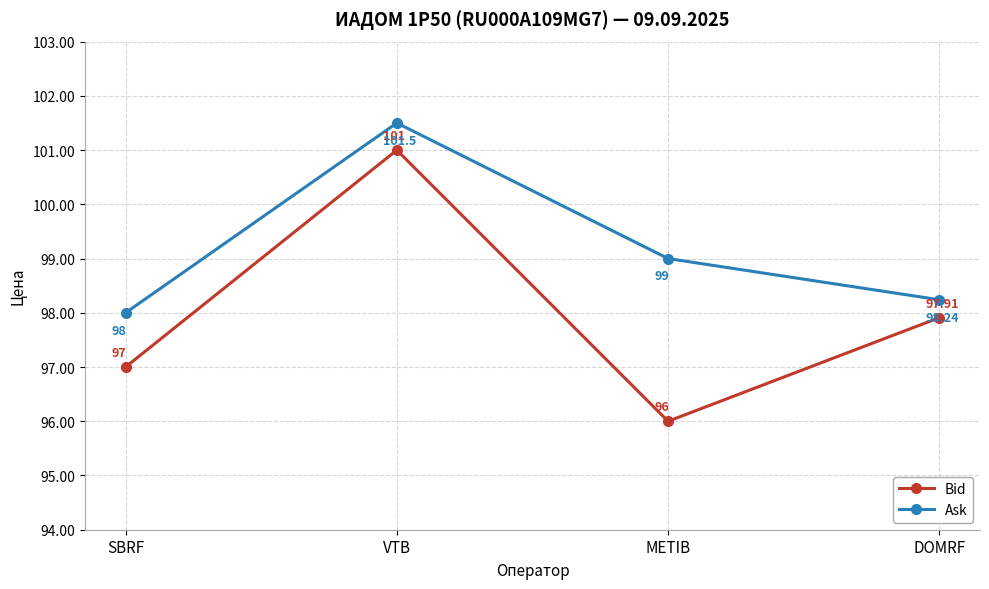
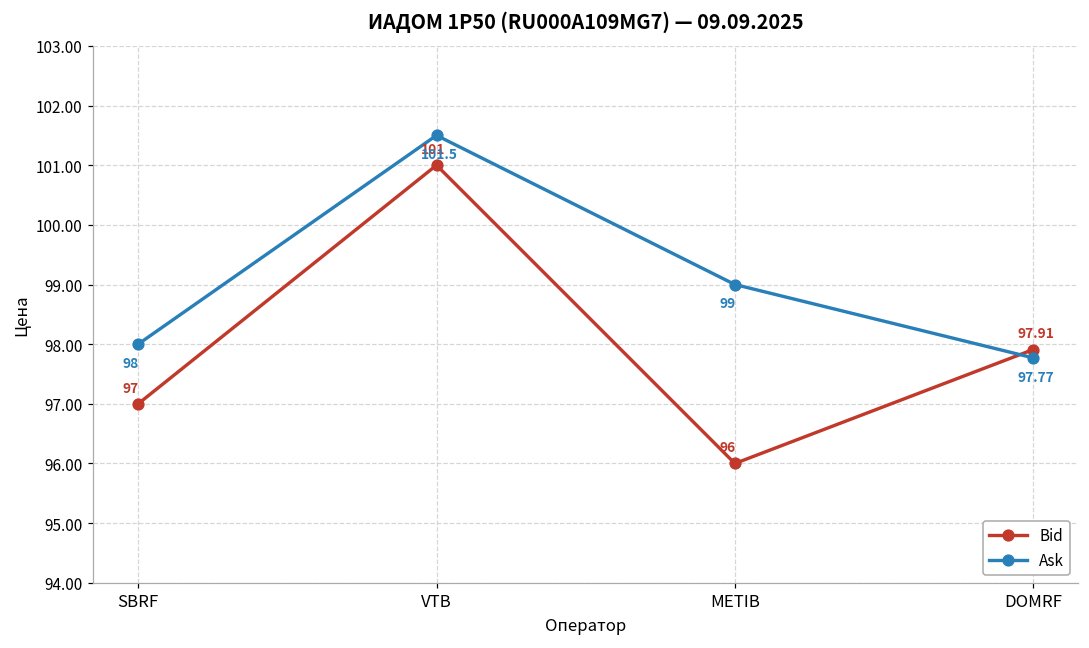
  {
    "Bid": {
      "SBRF": 97,
      "METIB": 96,
      "DOMRF": 97.91
    },
    "Ask": {
      "SBRF": 98,
      "METIB": 99,
-     "DOMRF": 98.24
+     "DOMRF": 97.77
    }
  }
